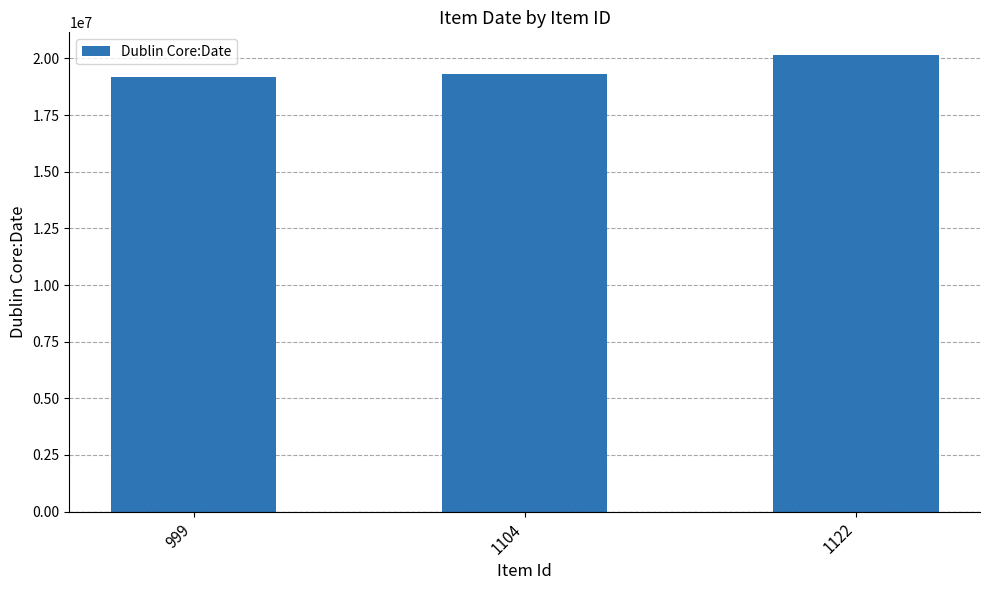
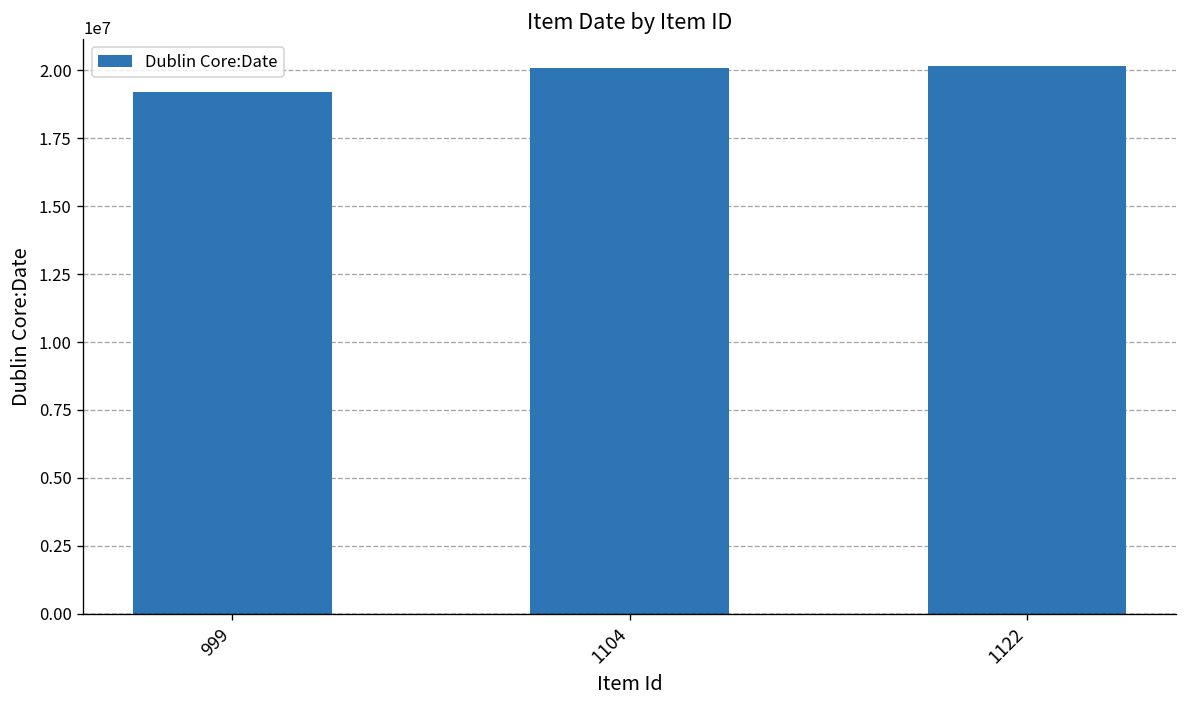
  {
    "999": 19200000,
-   "1104": 19300000,
+   "1104": 20100000,
    "1122": 20100000
  }
